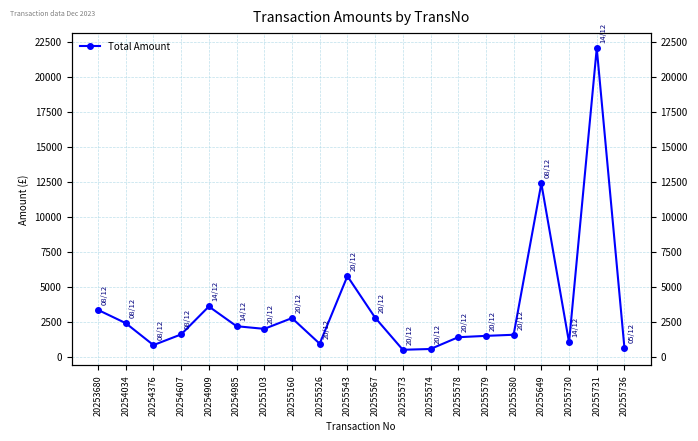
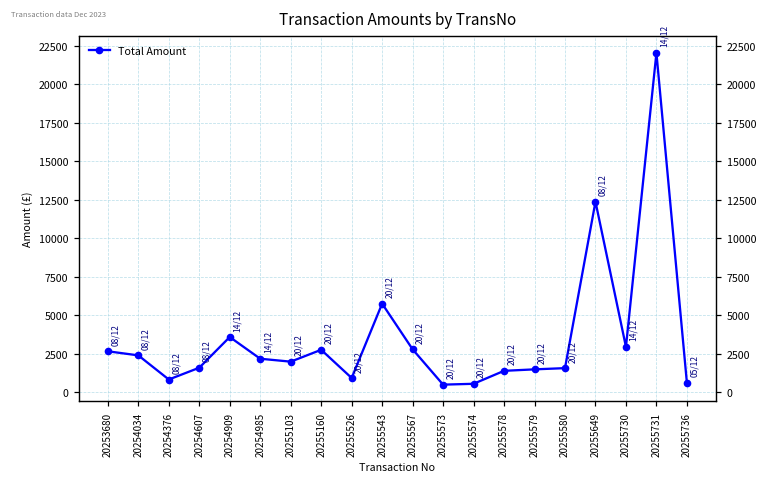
  {
-   "20253680": 3400,
-   "20255730": 1000
+   "20253680": 2700,
+   "20255730": 3000
  }
